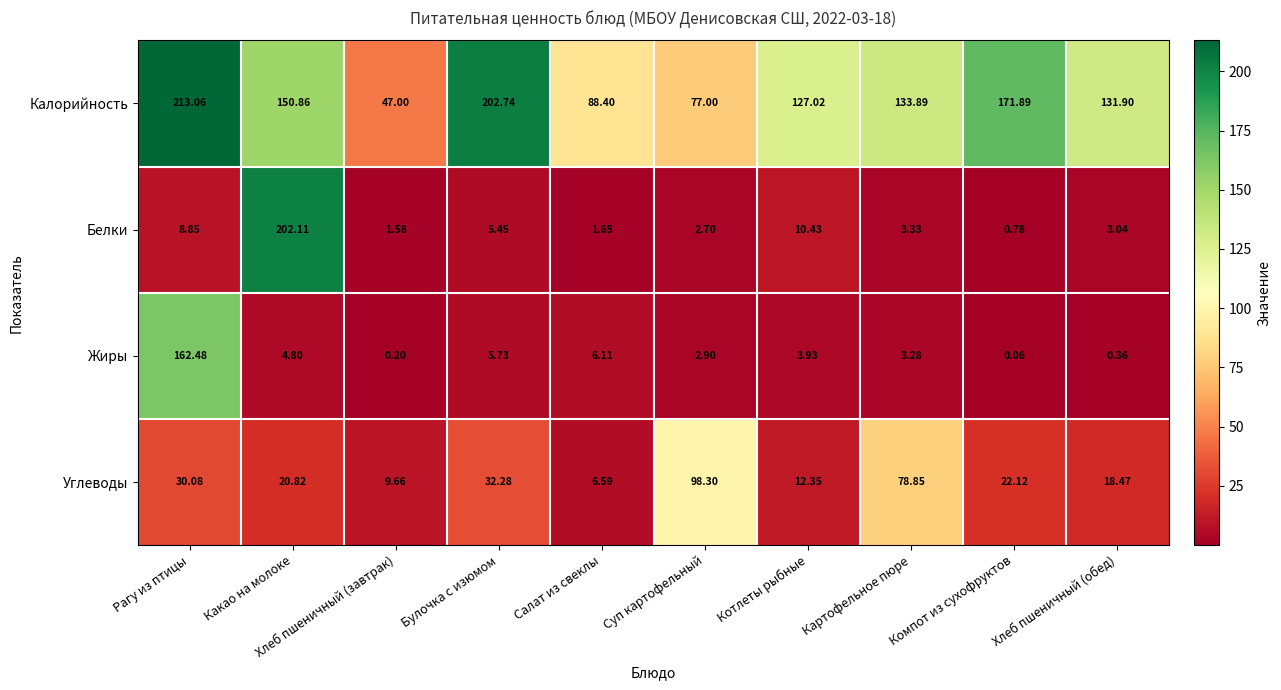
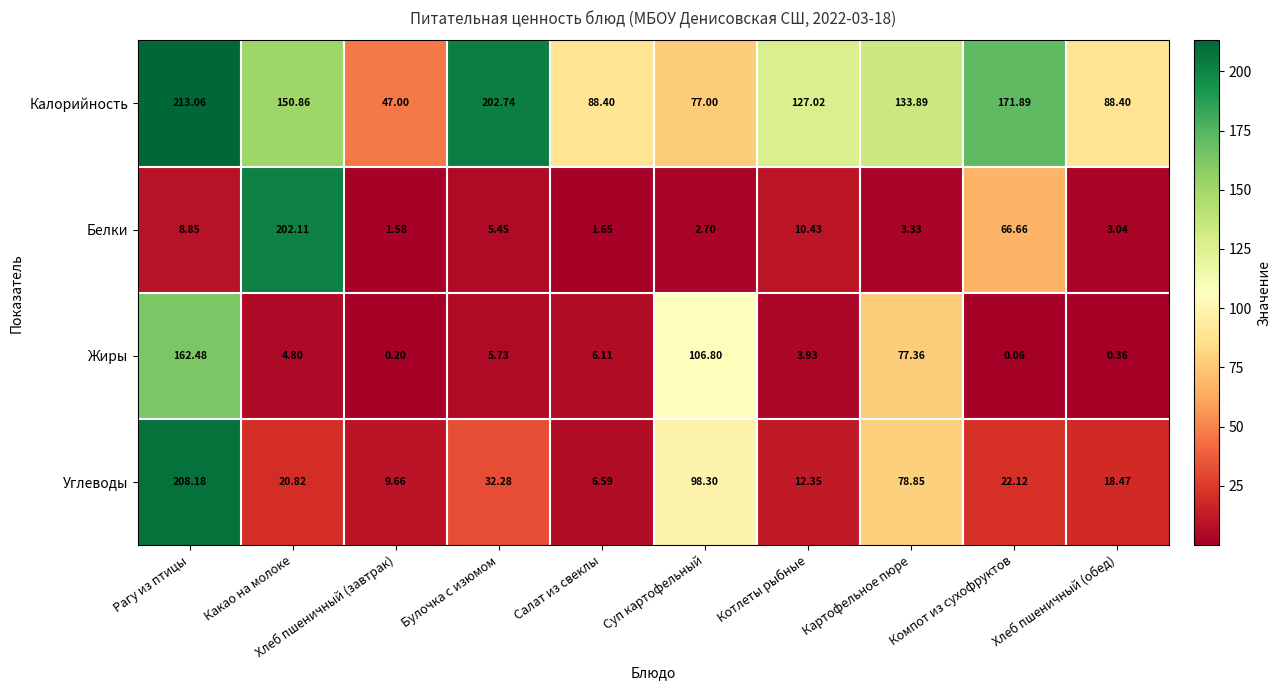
  {
    "Калорийность": {
      "Рагу из птицы": 213.06,
      "Какао на молоке": 150.86,
      "Хлеб пшеничный (завтрак)": 47.00,
      "Булочка с изюмом": 202.74,
      "Салат из свеклы": 88.40,
      "Суп картофельный": 77.00,
      "Котлеты рыбные": 127.02,
      "Картофельное пюре": 133.89,
      "Компот из сухофруктов": 171.89,
-     "Хлеб пшеничный (обед)": 131.90
+     "Хлеб пшеничный (обед)": 88.40
    },
    "Белки": {
      "Рагу из птицы": 8.85,
      "Какао на молоке": 202.11,
      "Хлеб пшеничный (завтрак)": 1.58,
      "Булочка с изюмом": 5.45,
      "Салат из свеклы": 1.65,
      "Суп картофельный": 2.70,
      "Котлеты рыбные": 10.43,
      "Картофельное пюре": 3.33,
-     "Компот из сухофруктов": 0.78,
+     "Компот из сухофруктов": 66.66,
      "Хлеб пшеничный (обед)": 3.04
    },
    "Жиры": {
      "Рагу из птицы": 162.48,
      "Какао на молоке": 4.80,
      "Хлеб пшеничный (завтрак)": 0.20,
      "Булочка с изюмом": 5.73,
      "Салат из свеклы": 6.11,
-     "Суп картофельный": 2.90,
+     "Суп картофельный": 106.80,
      "Котлеты рыбные": 3.93,
-     "Картофельное пюре": 3.28,
+     "Картофельное пюре": 77.36,
      "Компот из сухофруктов": 0.06,
      "Хлеб пшеничный (обед)": 0.36
    },
    "Углеводы": {
-     "Рагу из птицы": 30.08,
+     "Рагу из птицы": 208.18,
      "Какао на молоке": 20.82,
      "Хлеб пшеничный (завтрак)": 9.66,
      "Булочка с изюмом": 32.28,
      "Салат из свеклы": 6.59,
      "Суп картофельный": 98.30,
      "Котлеты рыбные": 12.35,
      "Картофельное пюре": 78.85,
      "Компот из сухофруктов": 22.12,
      "Хлеб пшеничный (обед)": 18.47
    }
  }
